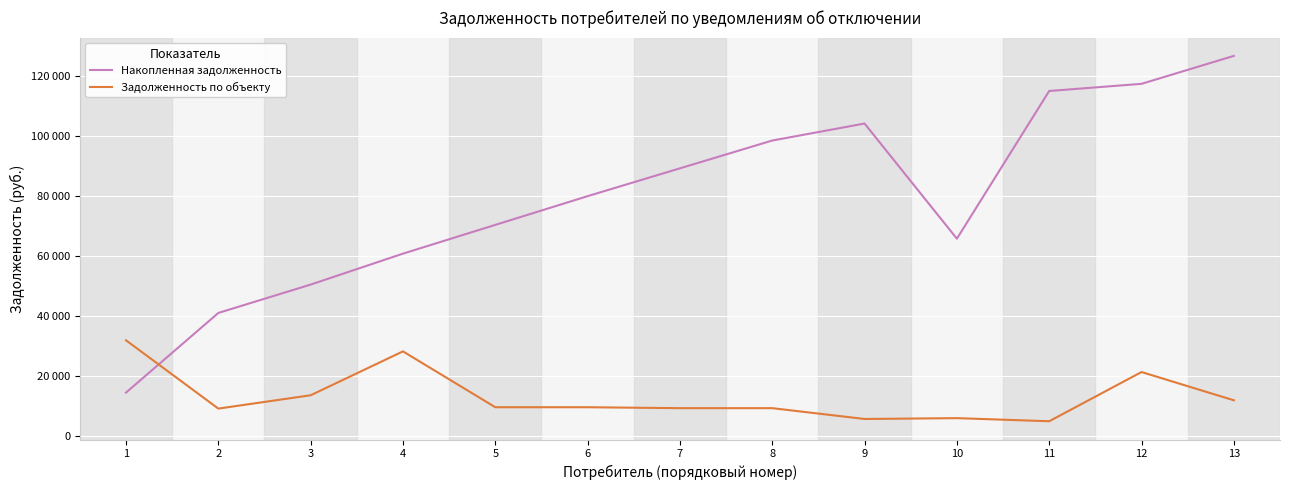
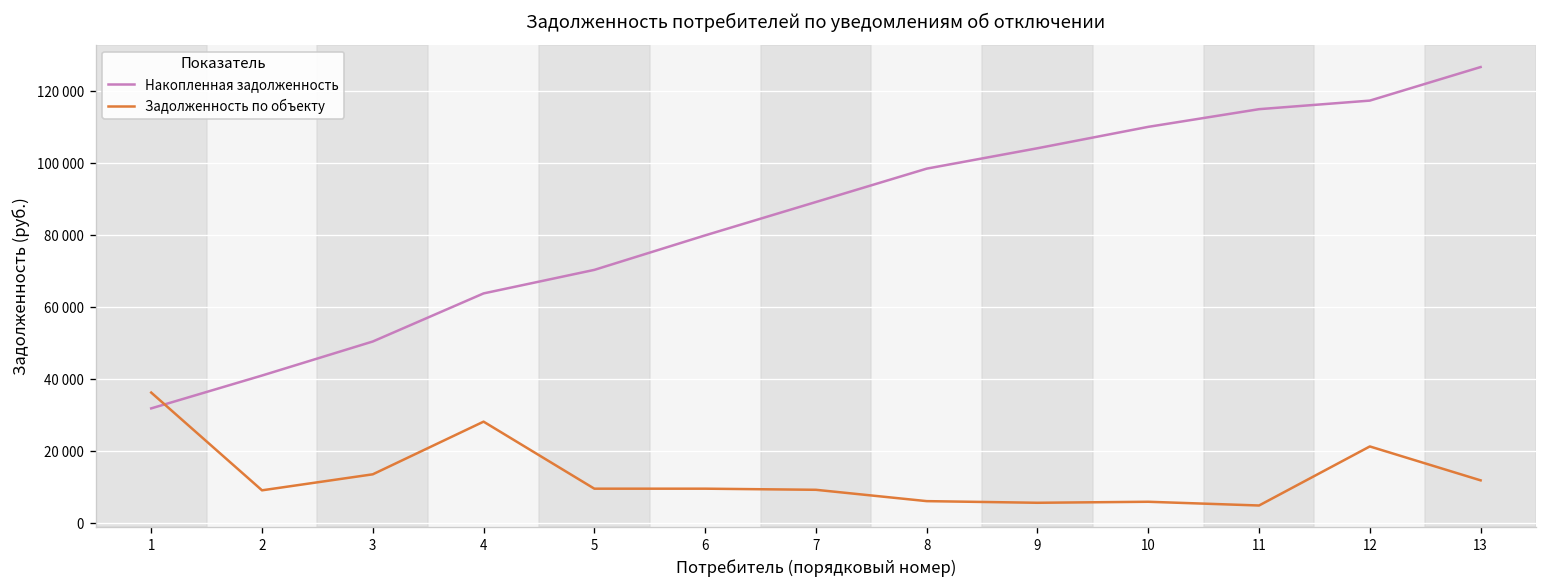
  {
    "Накопленная задолженность": {
-     "1": 14000,
+     "1": 32000,
      "2": 41000,
      "3": 50000,
-     "4": 61000,
+     "4": 64000,
      "5": 70000,
      "6": 80000,
      "7": 89000,
      "8": 99000,
      "9": 104000,
-     "10": 66000,
+     "10": 110000,
      "11": 115000,
      "12": 117000,
      "13": 127000
    },
    "Задолженность по объекту": {
-     "1": 32000,
+     "1": 36000,
      "2": 9000,
      "3": 14000,
      "4": 28000,
      "5": 10000,
      "6": 10000,
      "7": 9000,
-     "8": 9000,
+     "8": 6000,
      "9": 6000,
      "10": 6000,
      "11": 5000,
      "12": 21000,
      "13": 12000
    }
  }
